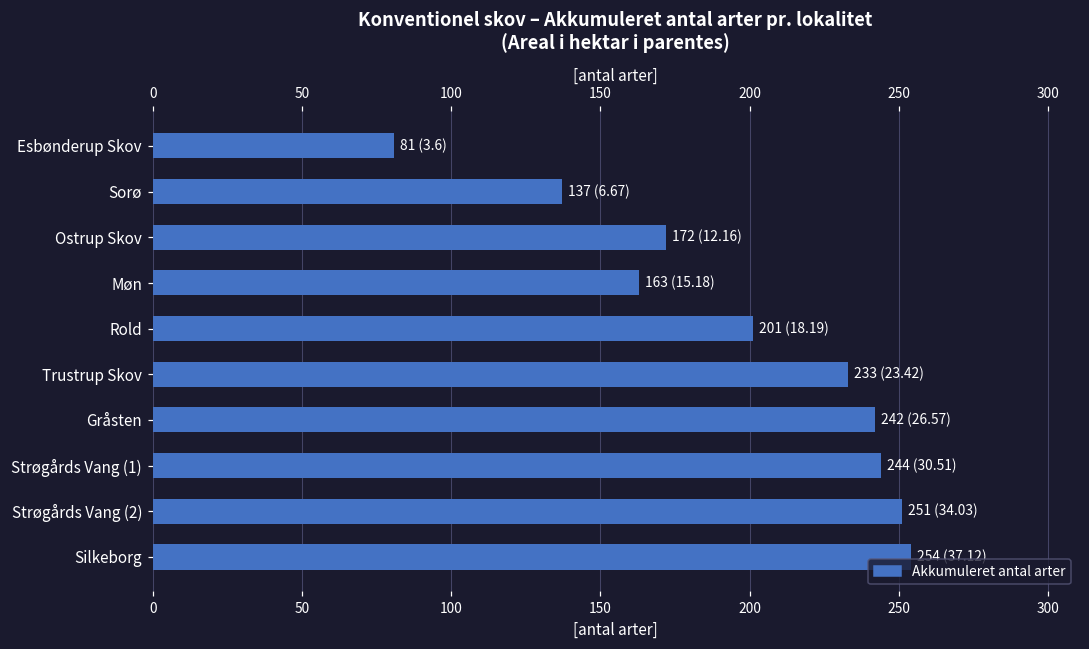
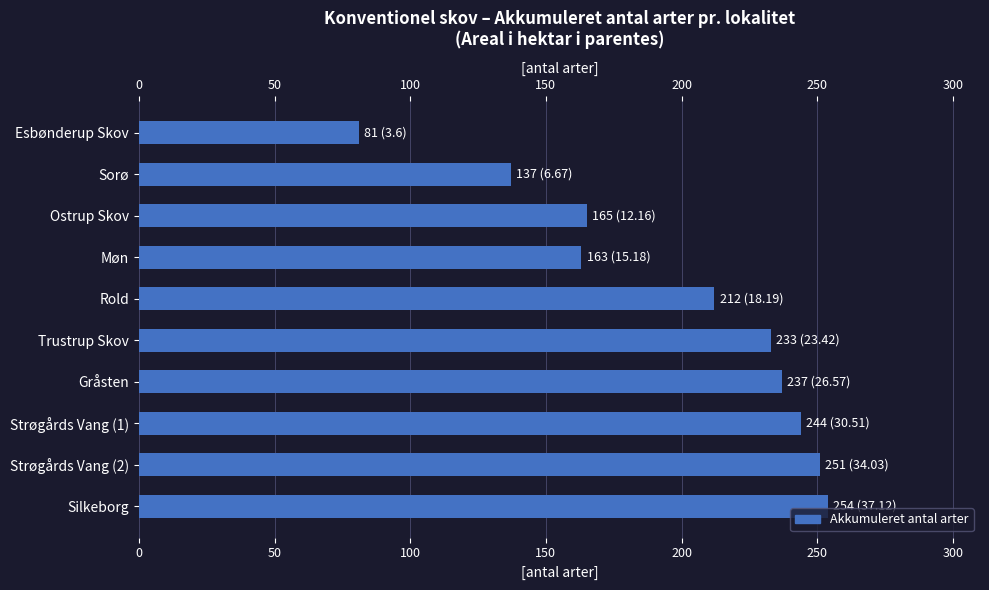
  {
    "Esbønderup Skov": 81,
    "Sorø": 137,
-   "Ostrup Skov": 172,
+   "Ostrup Skov": 165,
    "Møn": 163,
-   "Rold": 201,
+   "Rold": 212,
    "Trustrup Skov": 233,
-   "Gråsten": 242,
+   "Gråsten": 237,
    "Strøgårds Vang (1)": 244,
    "Strøgårds Vang (2)": 251
  }
